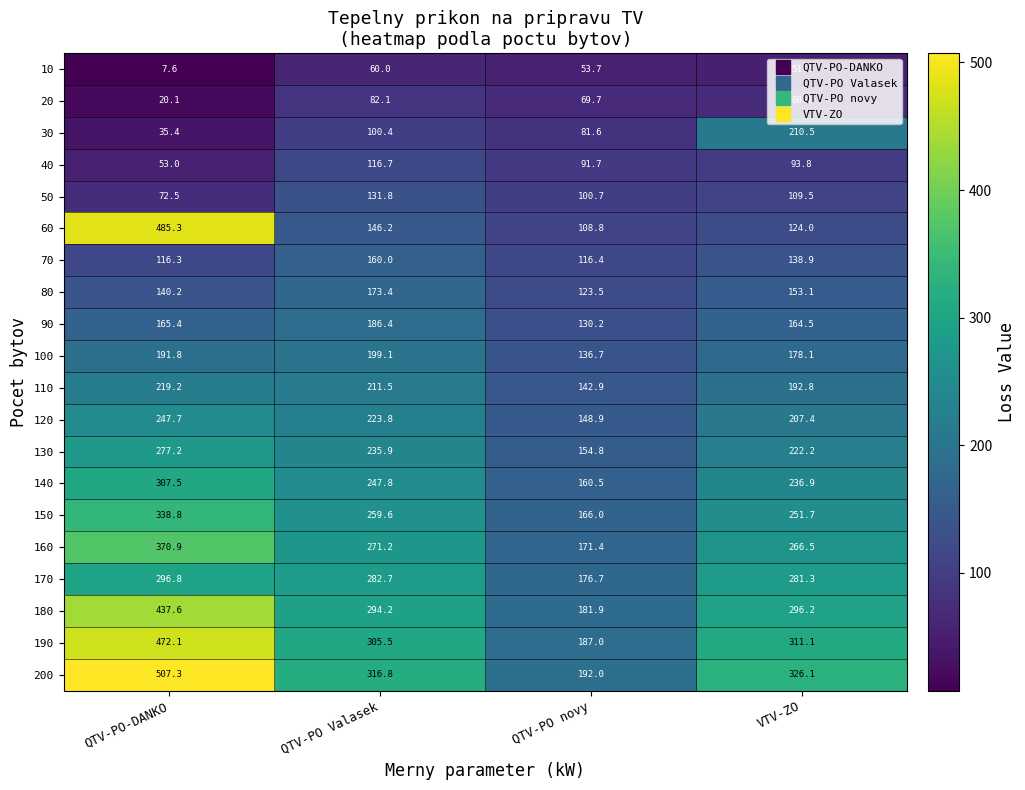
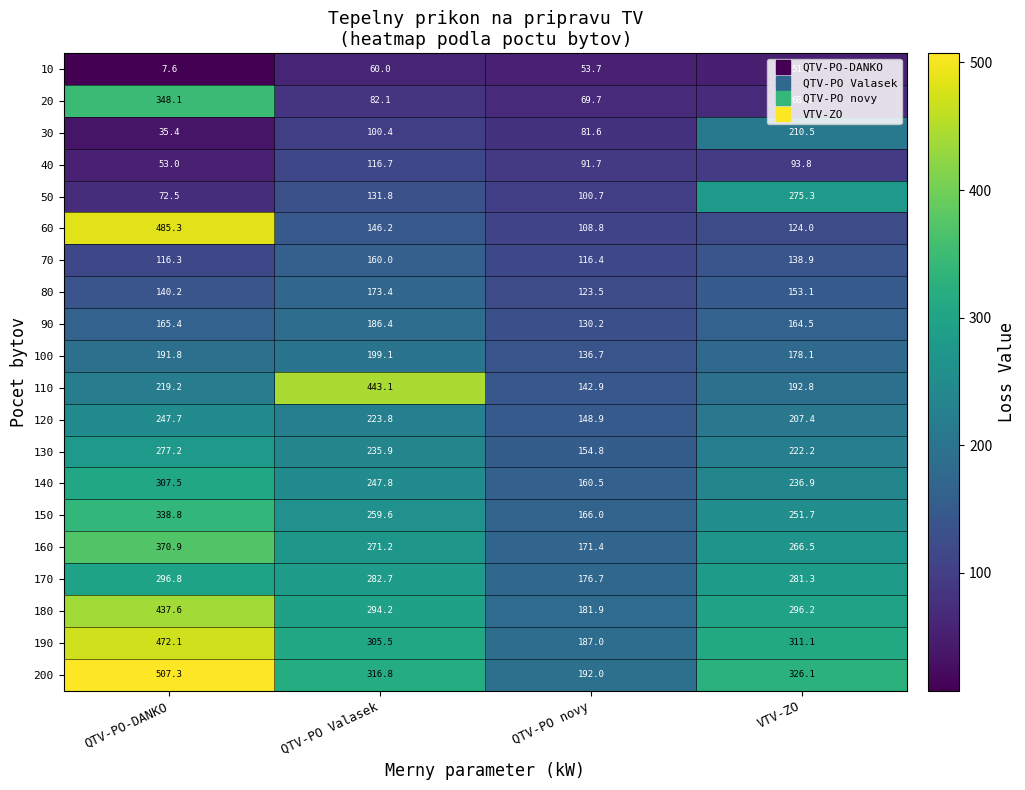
  {
    "10": {
      "QTV-PO-DANKO": 7.6,
      "QTV-PO Valasek": 60.0,
      "QTV-PO novy": 53.7
    },
    "20": {
-     "QTV-PO-DANKO": 20.1,
+     "QTV-PO-DANKO": 348.1,
      "QTV-PO Valasek": 82.1,
      "QTV-PO novy": 69.7
    },
    "30": {
      "QTV-PO-DANKO": 35.4,
      "QTV-PO Valasek": 100.4,
      "QTV-PO novy": 81.6,
      "VTV-ZO": 210.5
    },
    "40": {
      "QTV-PO-DANKO": 53.0,
      "QTV-PO Valasek": 116.7,
      "QTV-PO novy": 91.7,
      "VTV-ZO": 93.8
    },
    "50": {
      "QTV-PO-DANKO": 72.5,
      "QTV-PO Valasek": 131.8,
      "QTV-PO novy": 100.7,
-     "VTV-ZO": 109.5
+     "VTV-ZO": 275.3
    },
    "60": {
      "QTV-PO-DANKO": 485.3,
      "QTV-PO Valasek": 146.2,
      "QTV-PO novy": 108.8,
      "VTV-ZO": 124.0
    },
    "70": {
      "QTV-PO-DANKO": 116.3,
      "QTV-PO Valasek": 160.0,
      "QTV-PO novy": 116.4,
      "VTV-ZO": 138.9
    },
    "80": {
      "QTV-PO-DANKO": 140.2,
      "QTV-PO Valasek": 173.4,
      "QTV-PO novy": 123.5,
      "VTV-ZO": 153.1
    },
    "90": {
      "QTV-PO-DANKO": 165.4,
      "QTV-PO Valasek": 186.4,
      "QTV-PO novy": 130.2,
      "VTV-ZO": 164.5
    },
    "100": {
      "QTV-PO-DANKO": 191.8,
      "QTV-PO Valasek": 199.1,
      "QTV-PO novy": 136.7,
      "VTV-ZO": 178.1
    },
    "110": {
      "QTV-PO-DANKO": 219.2,
-     "QTV-PO Valasek": 211.5,
+     "QTV-PO Valasek": 443.1,
      "QTV-PO novy": 142.9,
      "VTV-ZO": 192.8
    },
    "120": {
      "QTV-PO-DANKO": 247.7,
      "QTV-PO Valasek": 223.8,
      "QTV-PO novy": 148.9,
      "VTV-ZO": 207.4
    },
    "130": {
      "QTV-PO-DANKO": 277.2,
      "QTV-PO Valasek": 235.9,
      "QTV-PO novy": 154.8,
      "VTV-ZO": 222.2
    },
    "140": {
      "QTV-PO-DANKO": 307.5,
      "QTV-PO Valasek": 247.8,
      "QTV-PO novy": 160.5,
      "VTV-ZO": 236.9
    },
    "150": {
      "QTV-PO-DANKO": 338.8,
      "QTV-PO Valasek": 259.6,
      "QTV-PO novy": 166.0,
      "VTV-ZO": 251.7
    },
    "160": {
      "QTV-PO-DANKO": 370.9,
      "QTV-PO Valasek": 271.2,
      "QTV-PO novy": 171.4,
      "VTV-ZO": 266.5
    },
    "170": {
      "QTV-PO-DANKO": 296.8,
      "QTV-PO Valasek": 282.7,
      "QTV-PO novy": 176.7,
      "VTV-ZO": 281.3
    },
    "180": {
      "QTV-PO-DANKO": 437.6,
      "QTV-PO Valasek": 294.2,
      "QTV-PO novy": 181.9,
      "VTV-ZO": 296.2
    },
    "190": {
      "QTV-PO-DANKO": 472.1,
      "QTV-PO Valasek": 305.5,
      "QTV-PO novy": 187.0,
      "VTV-ZO": 311.1
    },
    "200": {
      "QTV-PO-DANKO": 507.3,
      "QTV-PO Valasek": 316.8,
      "QTV-PO novy": 192.0,
      "VTV-ZO": 326.1
    }
  }
